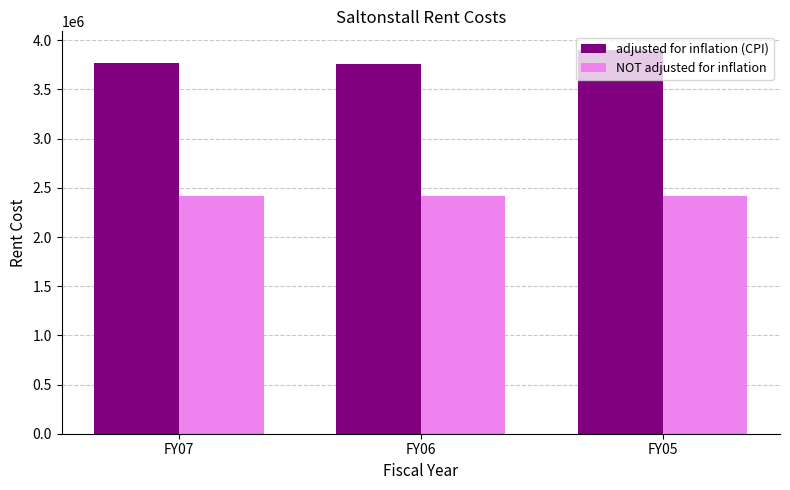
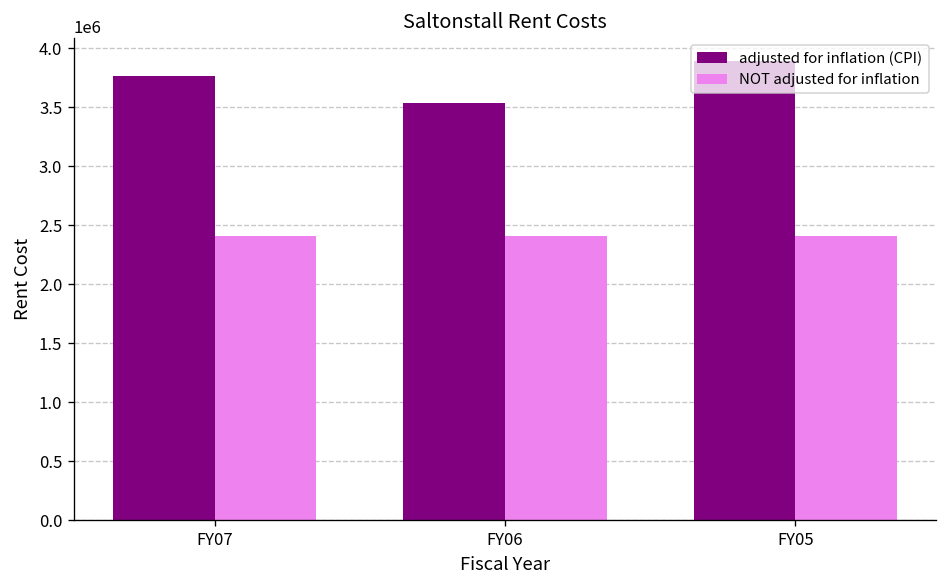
  {
    "adjusted for inflation (CPI)": {
      "FY07": 3800000,
-     "FY06": 3800000
+     "FY06": 3500000
    },
    "NOT adjusted for inflation": {
      "FY07": 2400000,
      "FY06": 2400000,
      "FY05": 2400000
    }
  }
